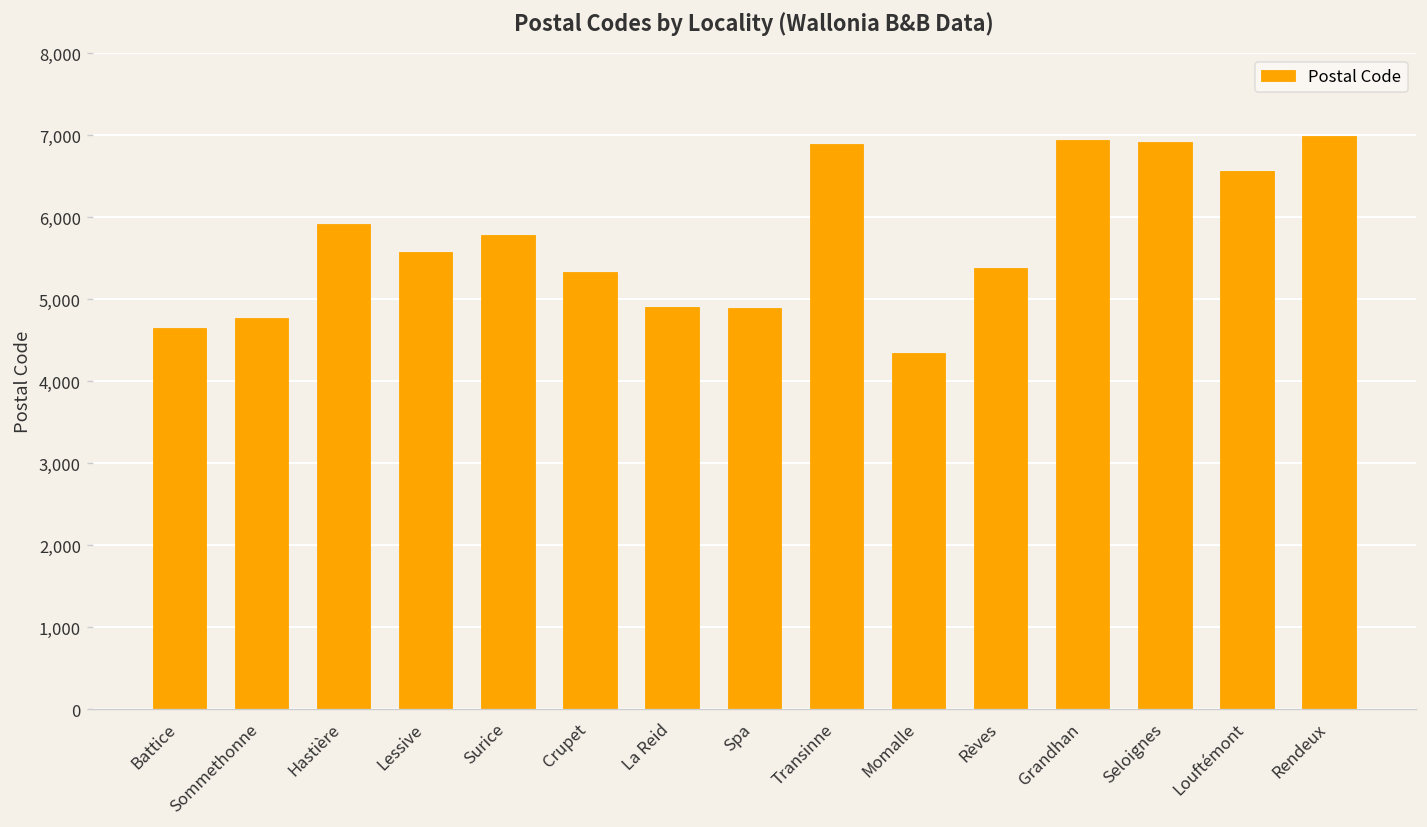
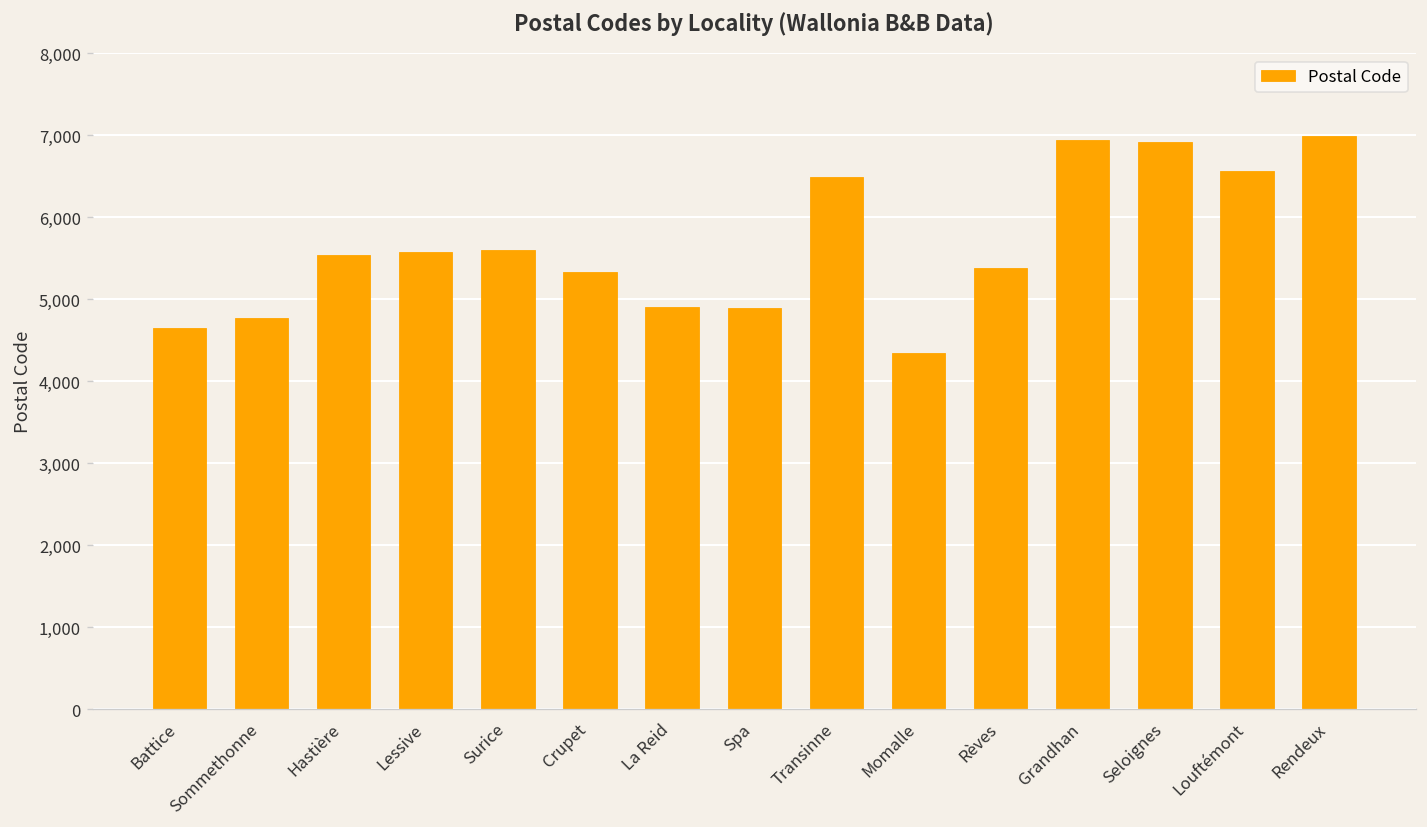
  {
    "Battice": "4,700",
    "Sommethonne": "4,800",
-   "Hastière": "5,900",
+   "Hastière": "5,500",
    "Lessive": "5,600",
-   "Surice": "5,800",
+   "Surice": "5,600",
    "Crupet": "5,300",
    "La Reid": "4,900",
    "Spa": "4,900",
-   "Transinne": "6,900",
+   "Transinne": "6,500",
    "Momalle": "4,400",
    "Rèves": "5,400",
    "Grandhan": "6,900",
    "Seloignes": "6,900",
    "Louftémont": "6,600",
    "Rendeux": "7,000"
  }
